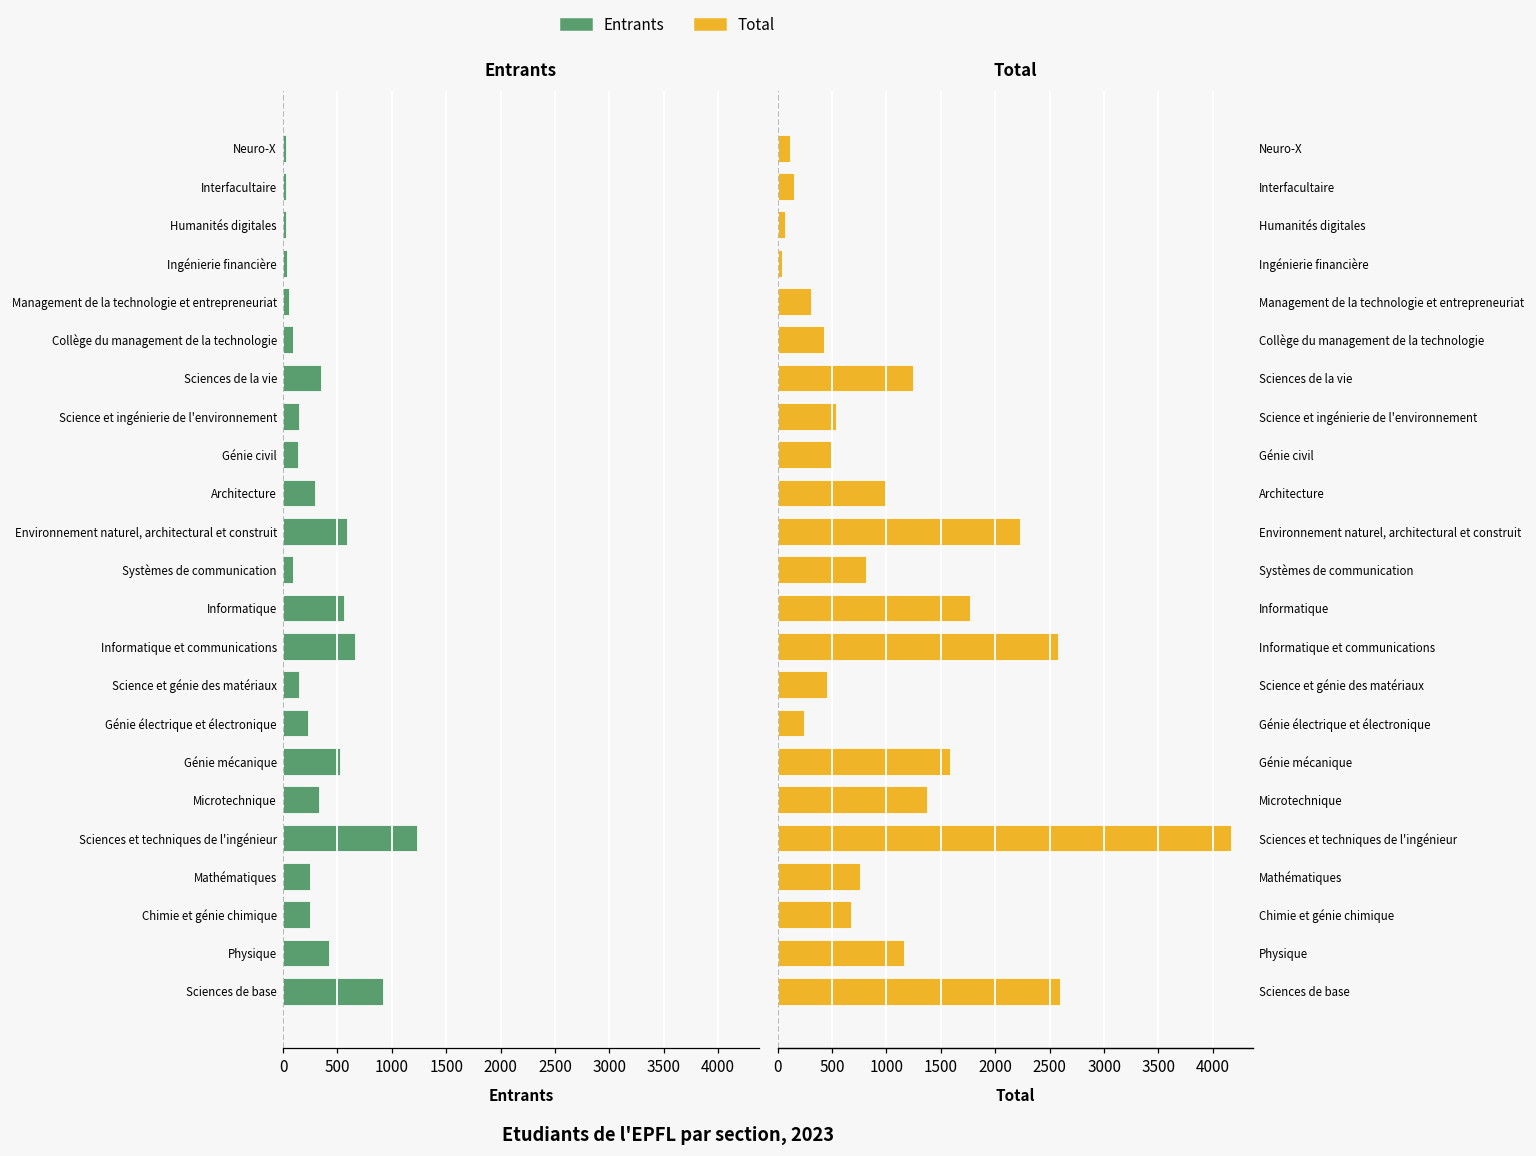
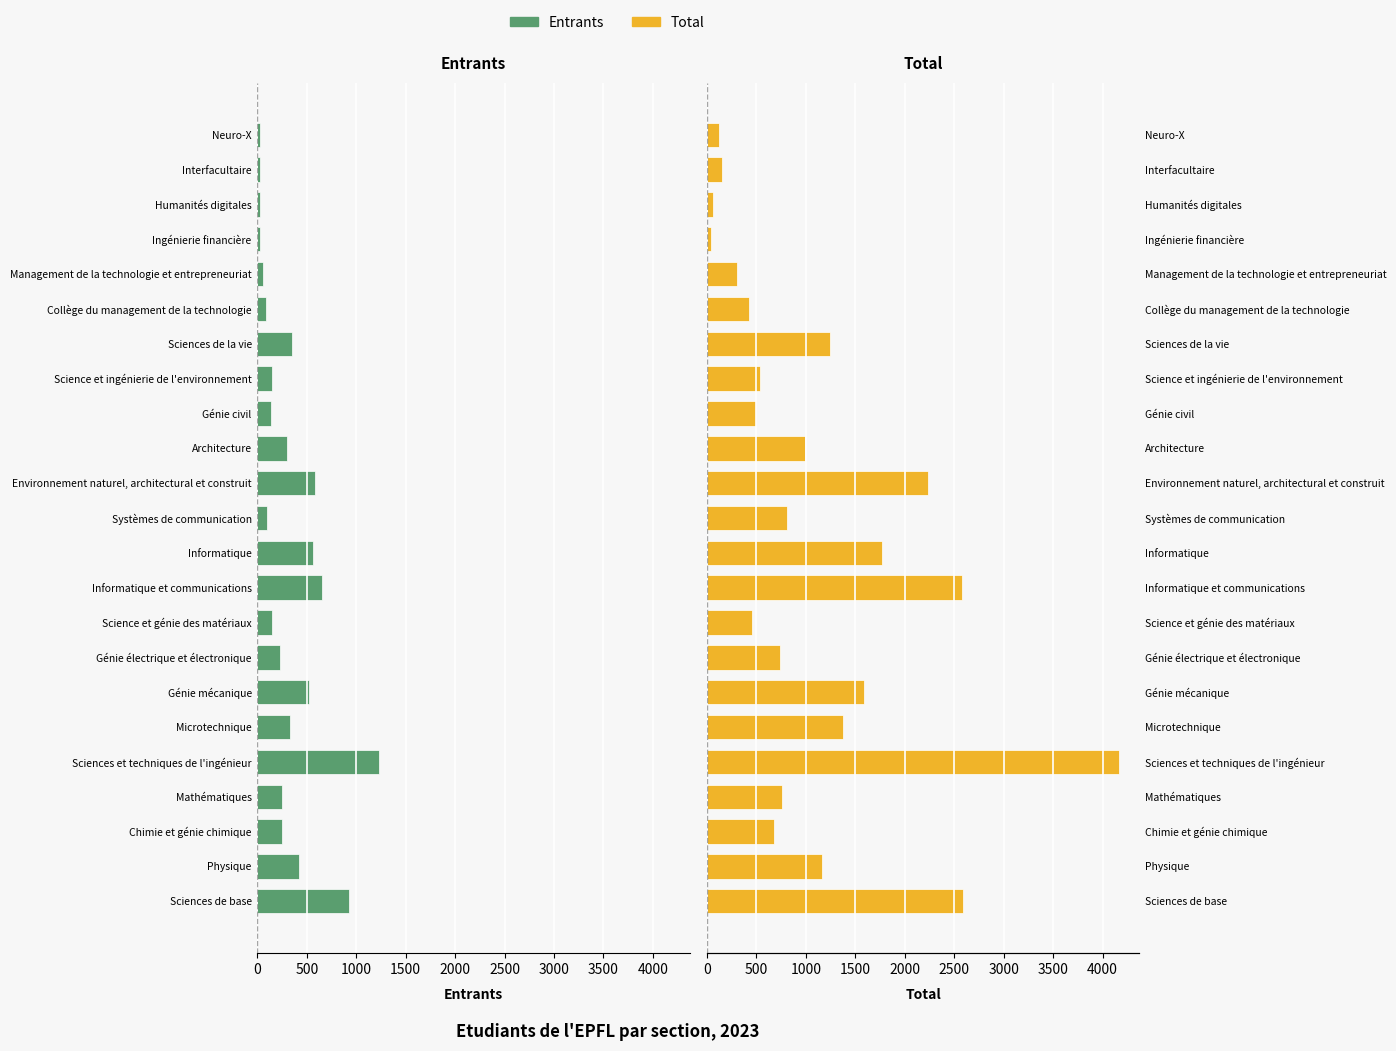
  {
    "Total": {
      "Neuro-X": 100,
      "Interfacultaire": 200,
      "Humanités digitales": 100,
      "Ingénierie financière": 0,
      "Management de la technologie et entrepreneuriat": 300,
      "Collège du management de la technologie": 400,
      "Sciences de la vie": 1200,
      "Science et ingénierie de l'environnement": 500,
      "Génie civil": 500,
      "Architecture": 1000,
      "Environnement naturel, architectural et construit": 2200,
      "Systèmes de communication": 800,
      "Informatique": 1800,
      "Informatique et communications": 2600,
      "Science et génie des matériaux": 500,
-     "Génie électrique et électronique": 200,
+     "Génie électrique et électronique": 700,
      "Génie mécanique": 1600,
      "Microtechnique": 1400,
      "Sciences et techniques de l'ingénieur": 4200,
      "Mathématiques": 800,
      "Chimie et génie chimique": 700,
      "Physique": 1200,
      "Sciences de base": 2600
    }
  }
